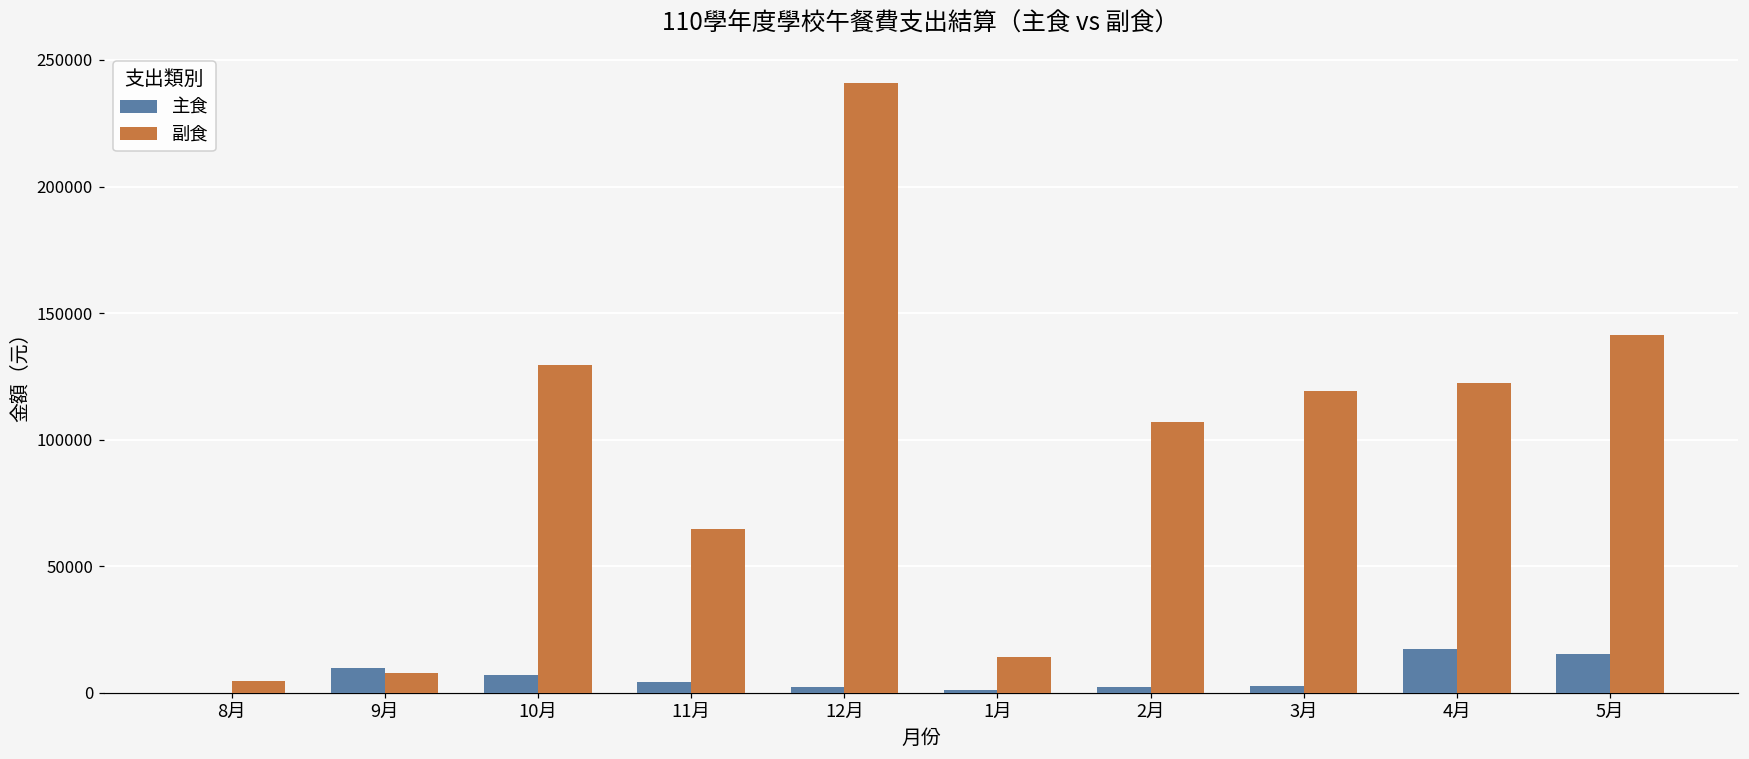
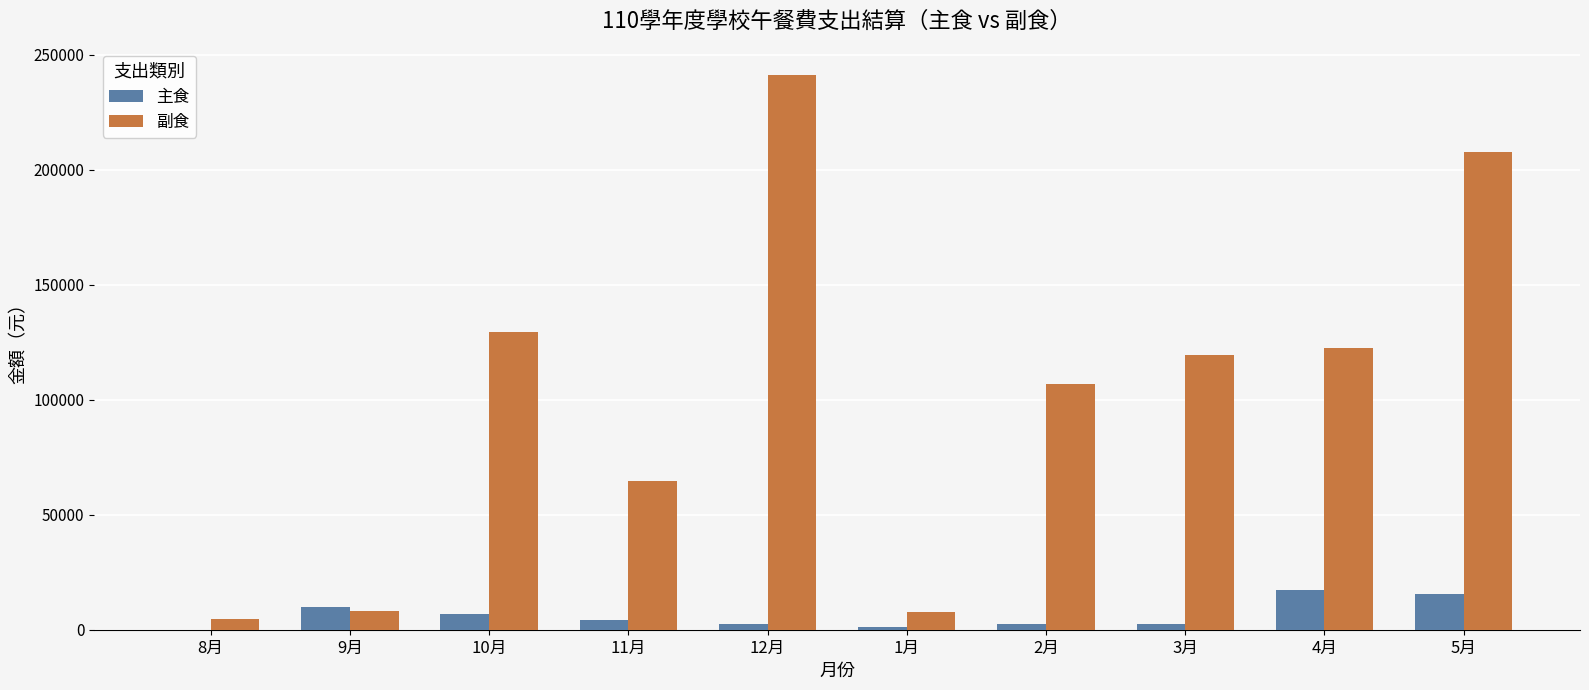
  {
    "主食": {
      "8月": 0,
      "9月": 10000,
      "10月": 7000,
      "11月": 4000,
      "12月": 2000,
      "1月": 1000,
      "2月": 2000,
      "3月": 3000,
      "4月": 17000,
      "5月": 15000
    },
    "副食": {
      "8月": 5000,
      "9月": 8000,
      "10月": 129000,
      "11月": 65000,
      "12月": 241000,
-     "1月": 14000,
+     "1月": 8000,
      "2月": 107000,
      "3月": 119000,
      "4月": 123000,
-     "5月": 141000
+     "5月": 208000
    }
  }
